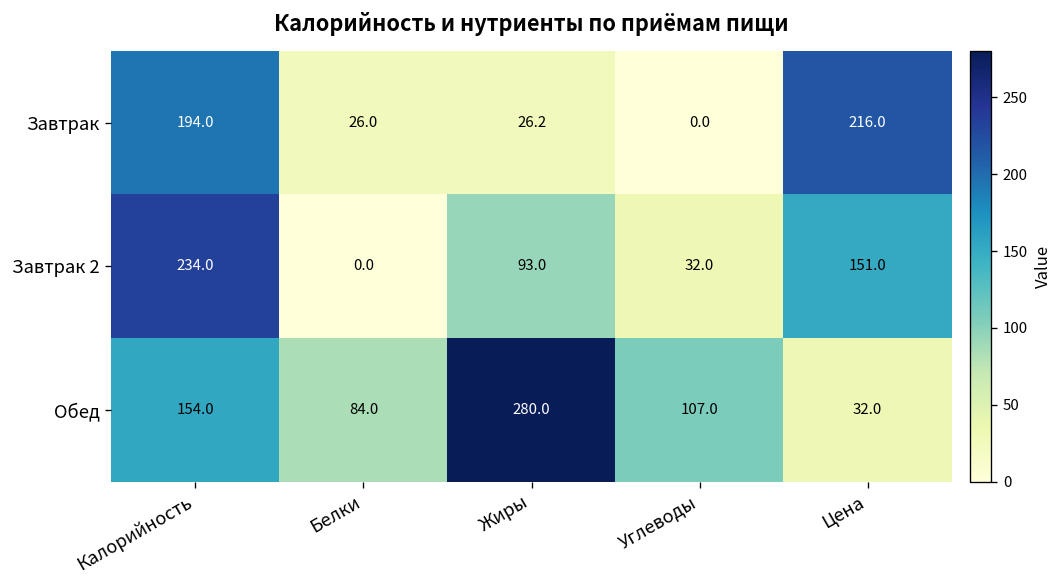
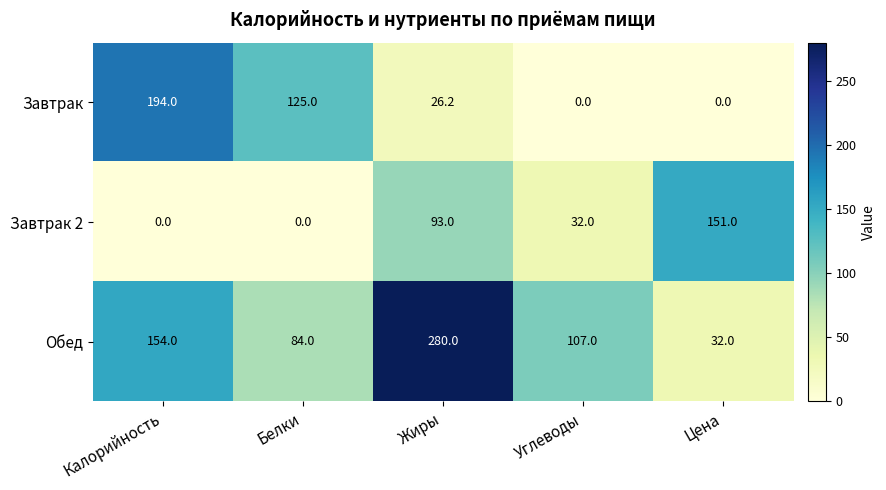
  {
    "Завтрак": {
      "Калорийность": 194.0,
-     "Белки": 26.0,
+     "Белки": 125.0,
      "Жиры": 26.2,
      "Углеводы": 0.0,
-     "Цена": 216.0
+     "Цена": 0.0
    },
    "Завтрак 2": {
-     "Калорийность": 234.0,
+     "Калорийность": 0.0,
      "Белки": 0.0,
      "Жиры": 93.0,
      "Углеводы": 32.0,
      "Цена": 151.0
    },
    "Обед": {
      "Калорийность": 154.0,
      "Белки": 84.0,
      "Жиры": 280.0,
      "Углеводы": 107.0,
      "Цена": 32.0
    }
  }
